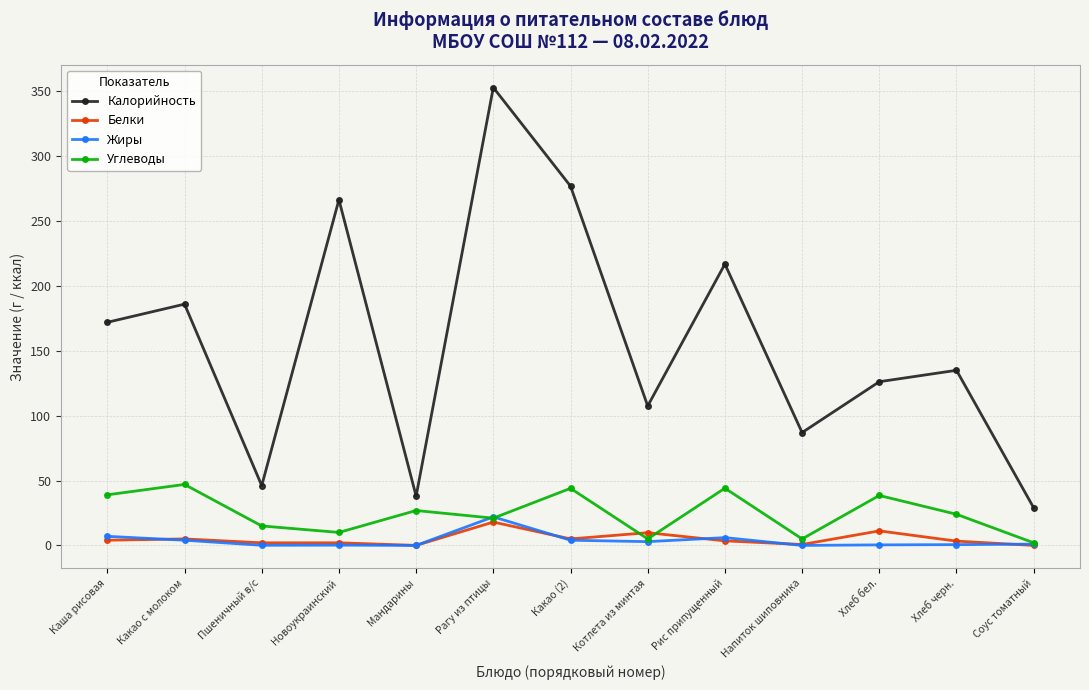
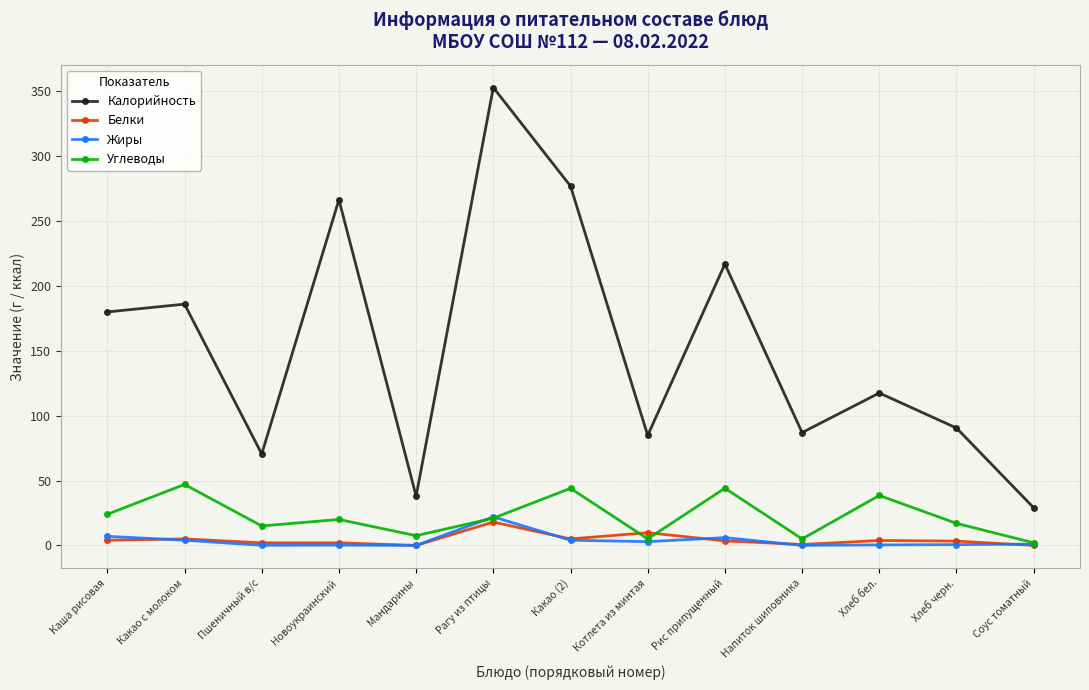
  {
    "Калорийность": {
-     "Каша рисовая": 172,
+     "Каша рисовая": 180,
      "Какао с молоком": 186,
-     "Пшеничный в/с": 46,
+     "Пшеничный в/с": 71,
      "Новоукраинский": 267,
      "Мандарины": 38,
      "Рагу из птицы": 353,
      "Какао (2)": 277,
-     "Котлета из минтая": 108,
+     "Котлета из минтая": 85,
      "Рис припущенный": 217,
      "Напиток шиповника": 87,
-     "Хлеб бел.": 126,
-     "Хлеб черн.": 135,
+     "Хлеб бел.": 118,
+     "Хлеб черн.": 91,
      "Соус томатный": 29
    },
    "Белки": {
      "Каша рисовая": 4,
      "Рагу из птицы": 18,
      "Котлета из минтая": 10,
      "Рис припущенный": 4,
-     "Хлеб бел.": 11,
+     "Хлеб бел.": 4,
      "Хлеб черн.": 3
    },
    "Жиры": {
      "Каша рисовая": 7,
      "Котлета из минтая": 3,
      "Рис припущенный": 6,
      "Хлеб бел.": 0,
      "Хлеб черн.": 1
    },
    "Углеводы": {
-     "Каша рисовая": 39,
+     "Каша рисовая": 24,
      "Какао с молоком": 47,
      "Пшеничный в/с": 15,
-     "Новоукраинский": 10,
-     "Мандарины": 27,
+     "Новоукраинский": 20,
+     "Мандарины": 8,
      "Какао (2)": 44,
      "Котлета из минтая": 5,
      "Рис припущенный": 44,
      "Напиток шиповника": 5,
      "Хлеб бел.": 39,
-     "Хлеб черн.": 24
+     "Хлеб черн.": 17
    }
  }
